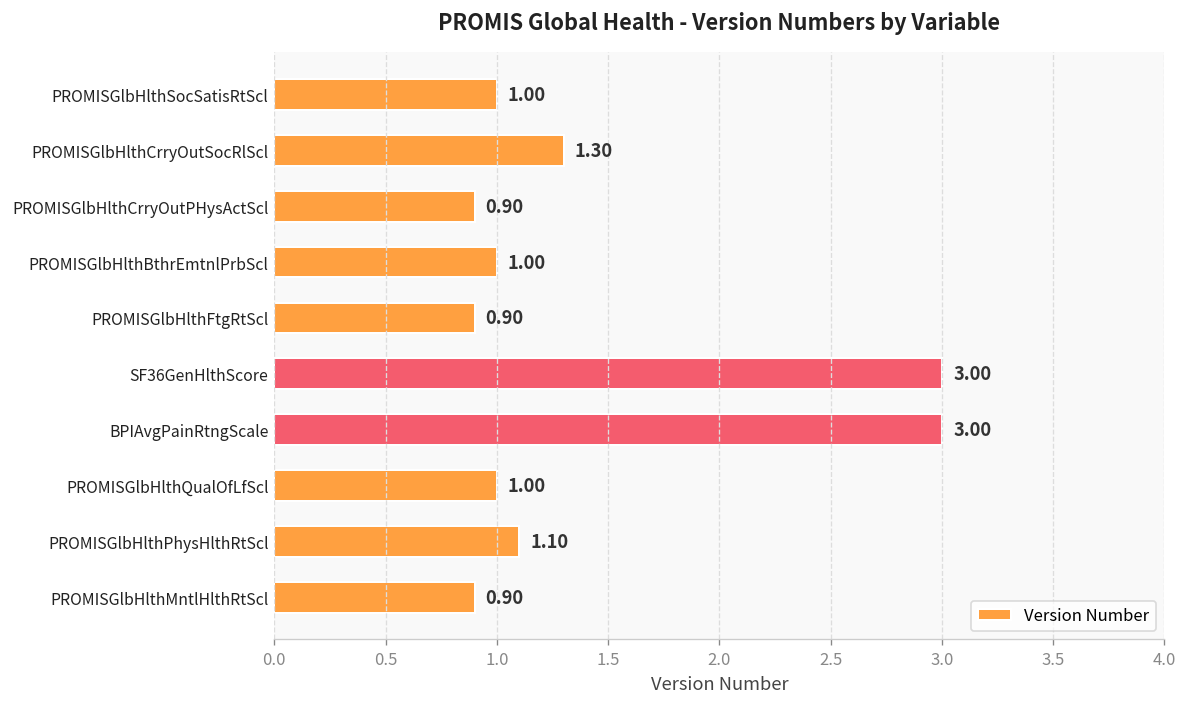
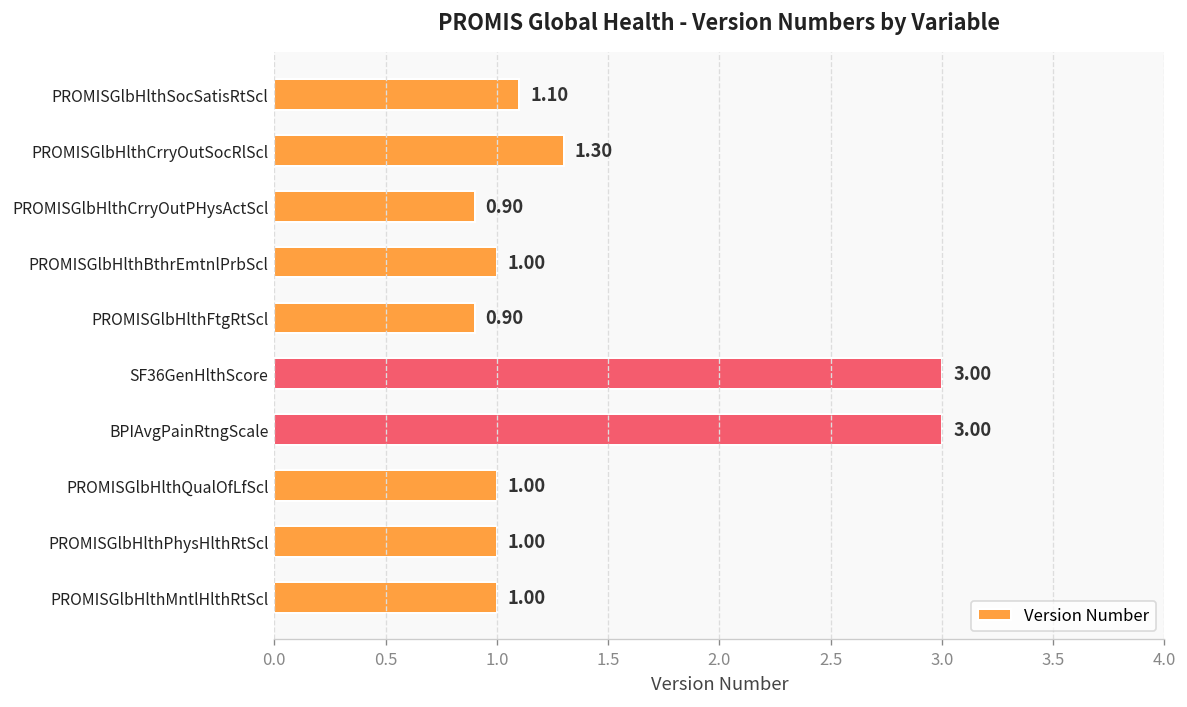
  {
-   "PROMISGlbHlthSocSatisRtScl": 1.00,
+   "PROMISGlbHlthSocSatisRtScl": 1.10,
    "PROMISGlbHlthCrryOutSocRlScl": 1.30,
    "PROMISGlbHlthCrryOutPHysActScl": 0.90,
    "PROMISGlbHlthBthrEmtnlPrbScl": 1.00,
    "PROMISGlbHlthFtgRtScl": 0.90,
    "SF36GenHlthScore": 3.00,
    "BPIAvgPainRtngScale": 3.00,
    "PROMISGlbHlthQualOfLfScl": 1.00,
-   "PROMISGlbHlthPhysHlthRtScl": 1.10,
-   "PROMISGlbHlthMntlHlthRtScl": 0.90
+   "PROMISGlbHlthPhysHlthRtScl": 1.00,
+   "PROMISGlbHlthMntlHlthRtScl": 1.00
  }
